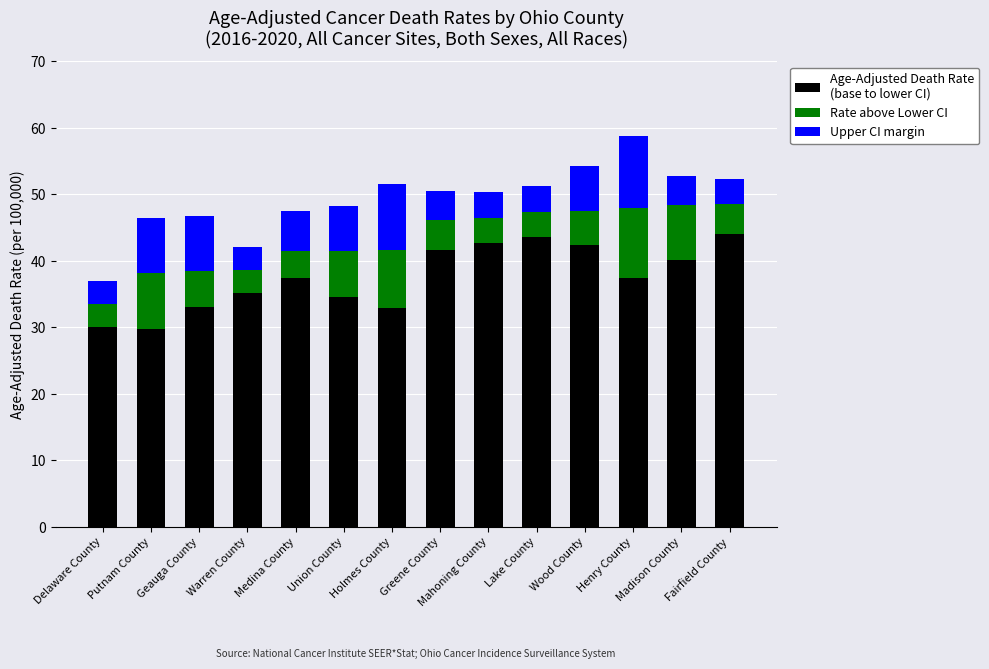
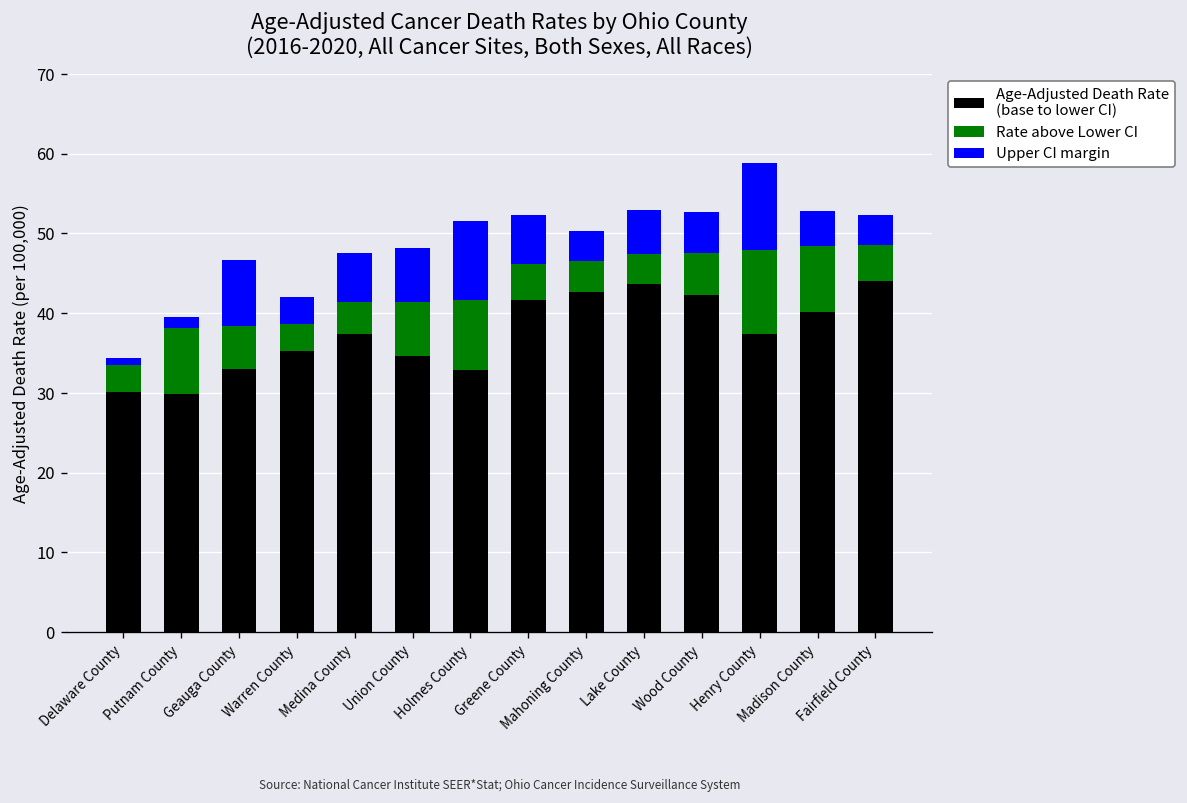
  {
    "Upper CI margin": {
-     "Delaware County": 3,
-     "Putnam County": 8,
+     "Delaware County": 1,
+     "Putnam County": 1,
      "Geauga County": 8,
      "Warren County": 3,
      "Medina County": 6,
      "Union County": 7,
      "Holmes County": 10,
-     "Greene County": 4,
+     "Greene County": 6,
      "Mahoning County": 4,
-     "Lake County": 4,
-     "Wood County": 7,
+     "Lake County": 6,
+     "Wood County": 5,
      "Henry County": 11,
      "Madison County": 4,
      "Fairfield County": 4
    }
  }
